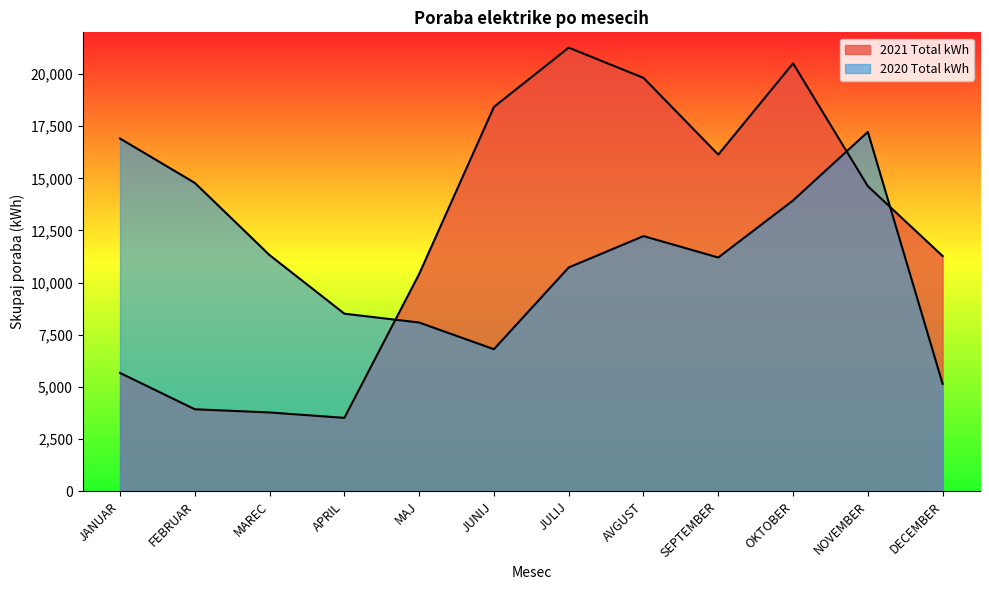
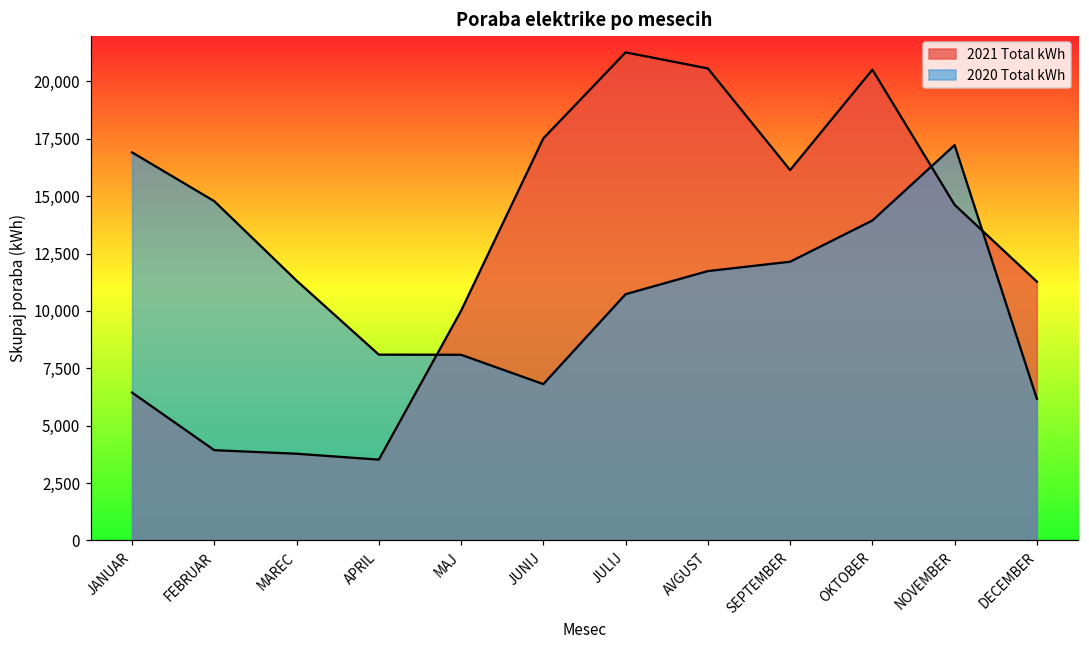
  {
    "2021 Total kWh": {
-     "JANUAR": "5,700",
+     "JANUAR": "6,400",
      "FEBRUAR": "3,900",
      "MAREC": "3,800",
      "APRIL": "3,500",
-     "MAJ": "10,400",
-     "JUNIJ": "18,400",
+     "MAJ": "10,000",
+     "JUNIJ": "17,500",
      "JULIJ": "21,300",
-     "AVGUST": "19,800",
+     "AVGUST": "20,600",
      "SEPTEMBER": "16,100",
      "OKTOBER": "20,500",
      "NOVEMBER": "14,600",
      "DECEMBER": "11,300"
    },
    "2020 Total kWh": {
      "JANUAR": "16,900",
      "FEBRUAR": "14,800",
      "MAREC": "11,300",
-     "APRIL": "8,500",
+     "APRIL": "8,100",
      "MAJ": "8,100",
      "JUNIJ": "6,800",
      "JULIJ": "10,700",
-     "AVGUST": "12,200",
-     "SEPTEMBER": "11,200",
+     "AVGUST": "11,700",
+     "SEPTEMBER": "12,100",
      "OKTOBER": "13,900",
      "NOVEMBER": "17,200",
-     "DECEMBER": "5,100"
+     "DECEMBER": "6,200"
    }
  }
